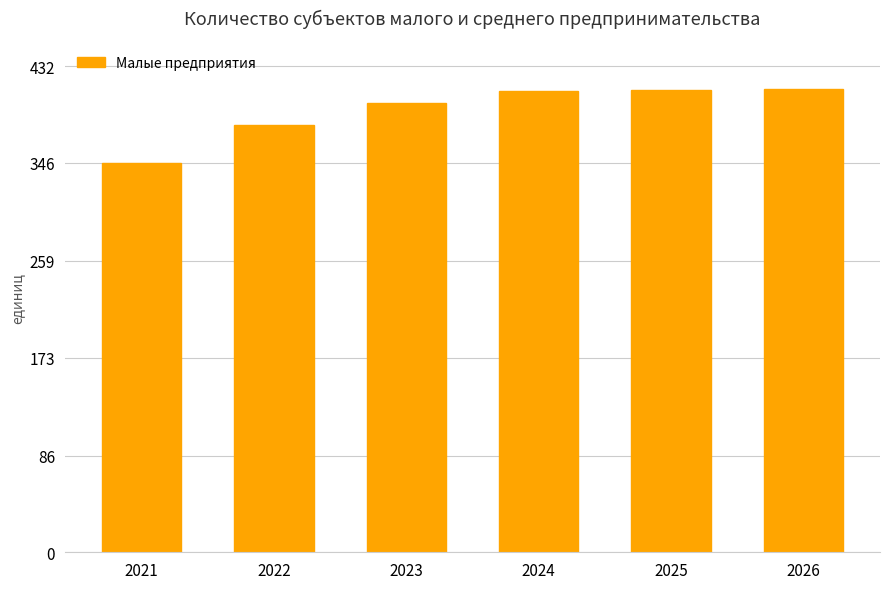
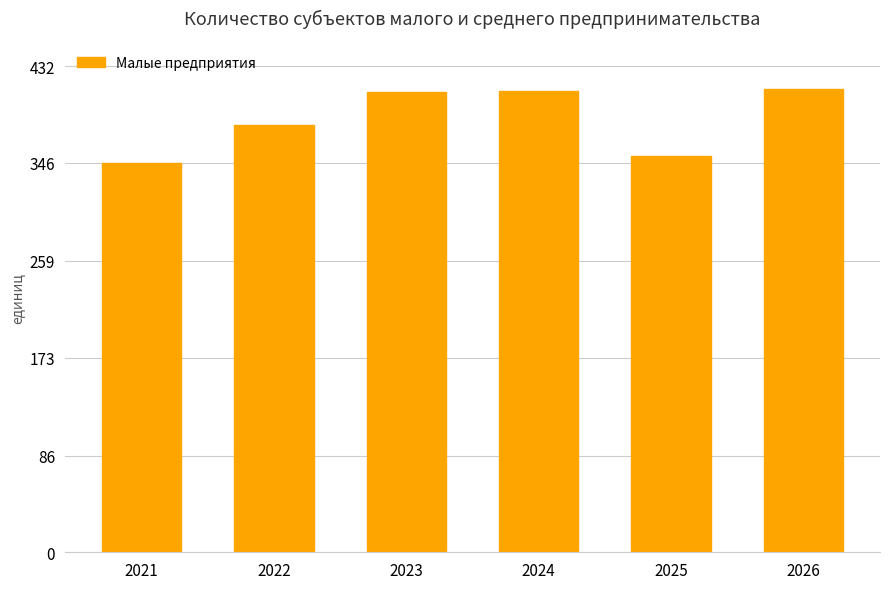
  {
    "2021": 346,
    "2022": 380,
-   "2023": 399,
+   "2023": 409,
    "2024": 410,
-   "2025": 411,
+   "2025": 352,
    "2026": 412
  }
